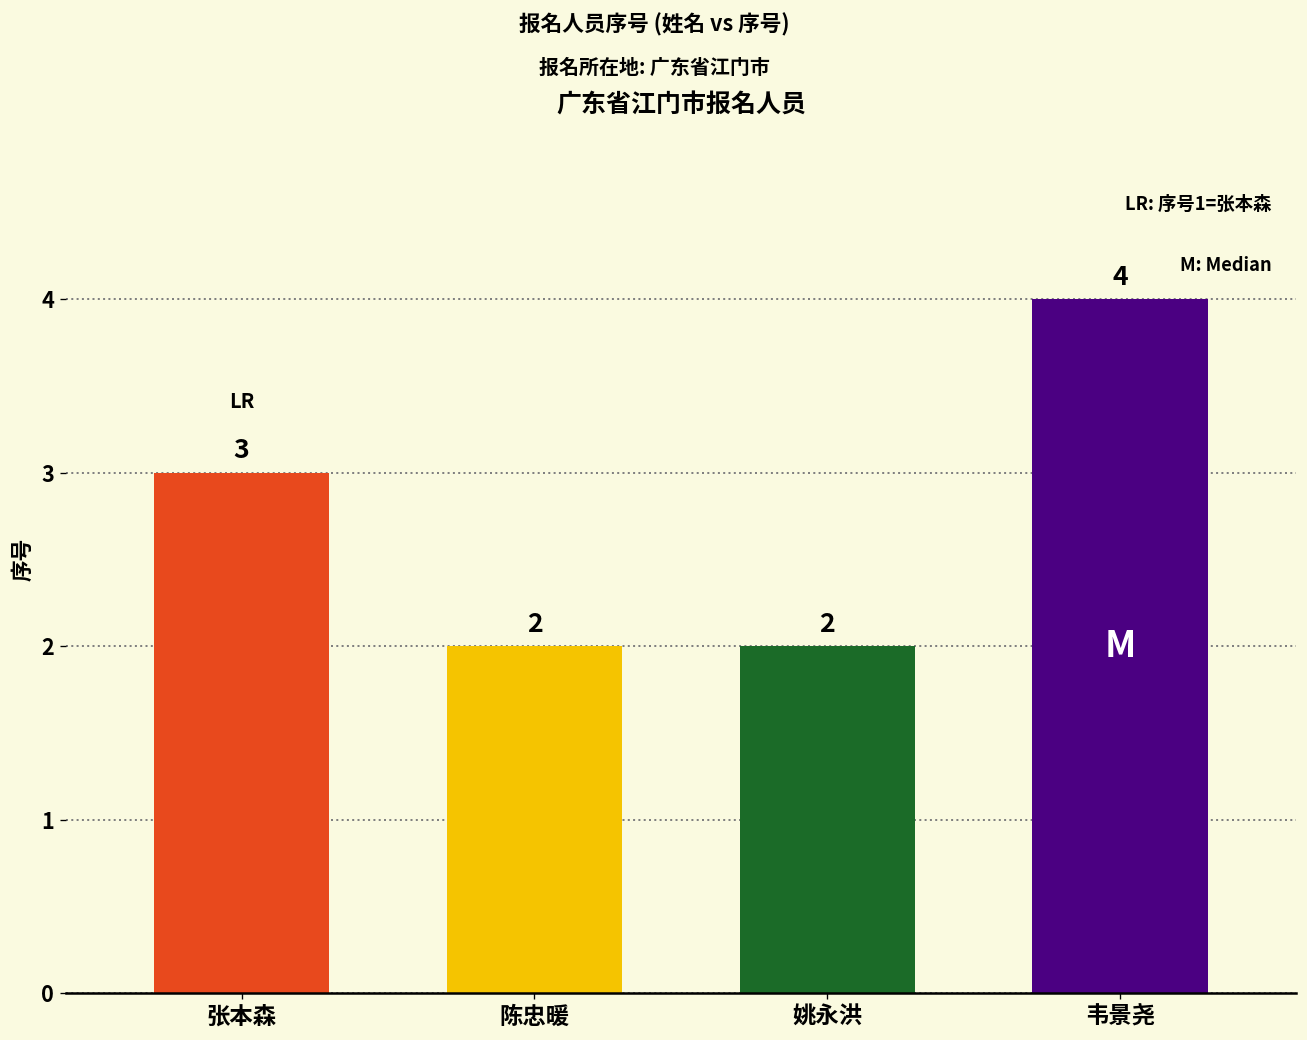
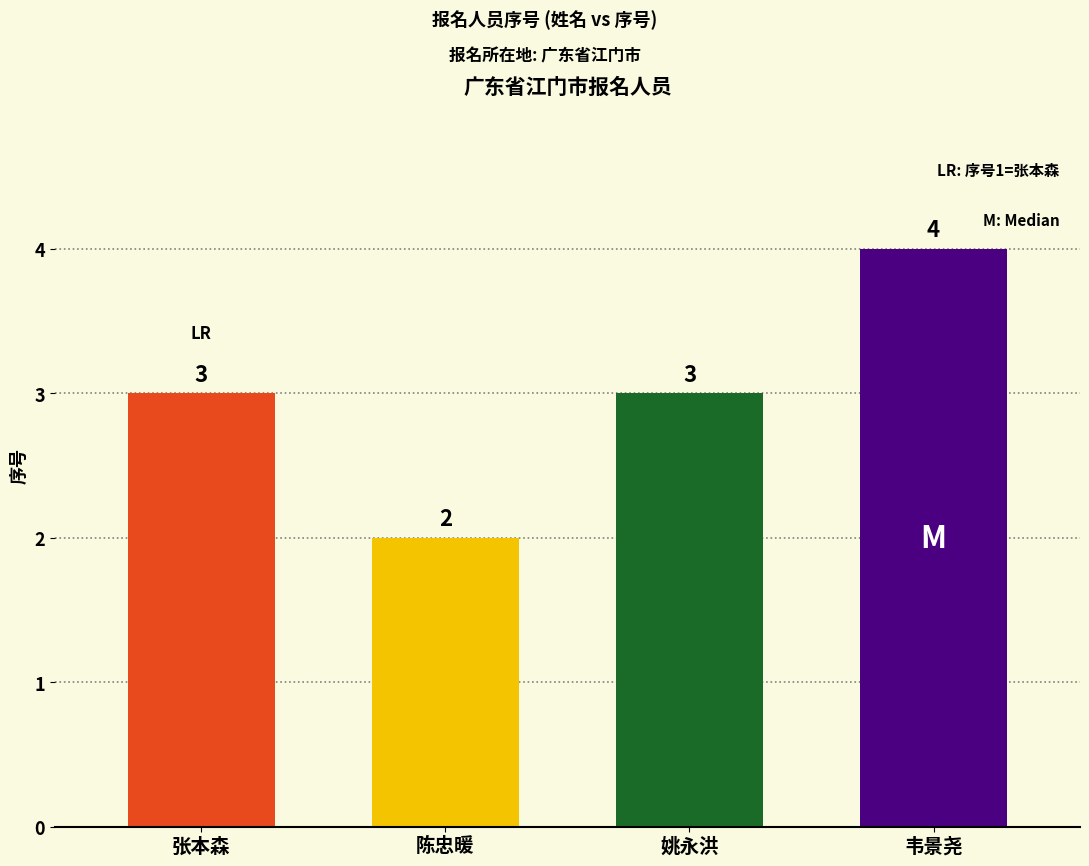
  {
    "张本森": 3,
    "陈忠暖": 2,
-   "姚永洪": 2,
+   "姚永洪": 3,
    "韦景尧": 4
  }
